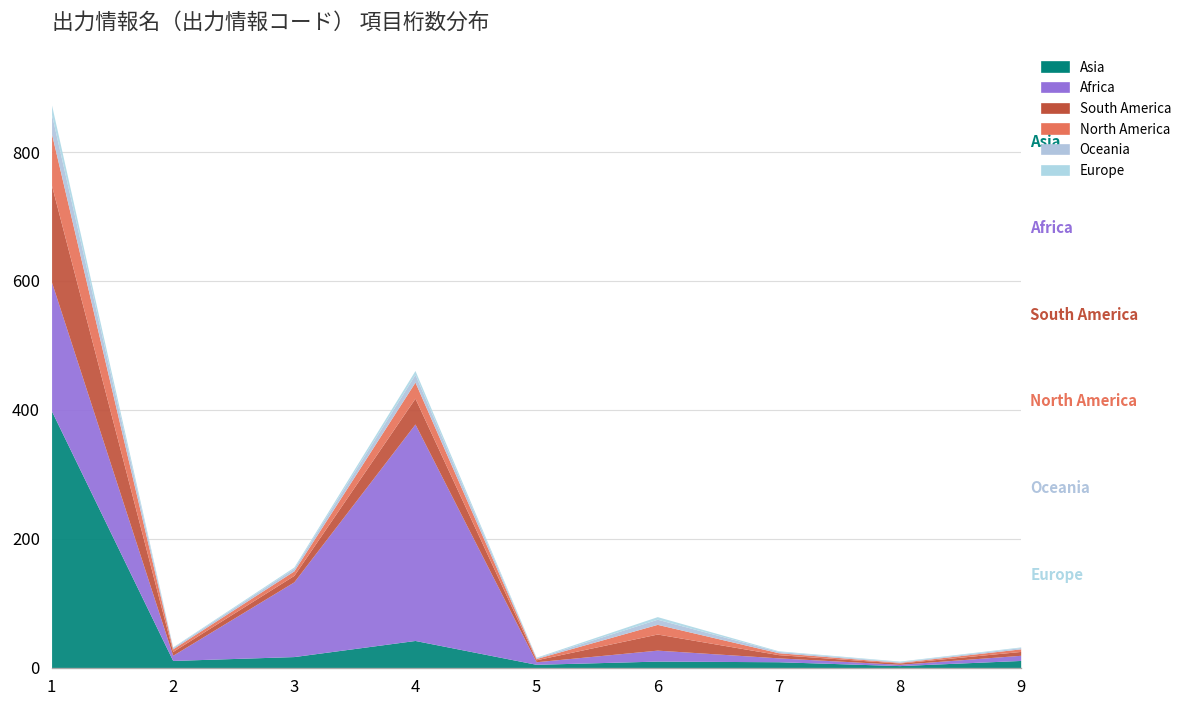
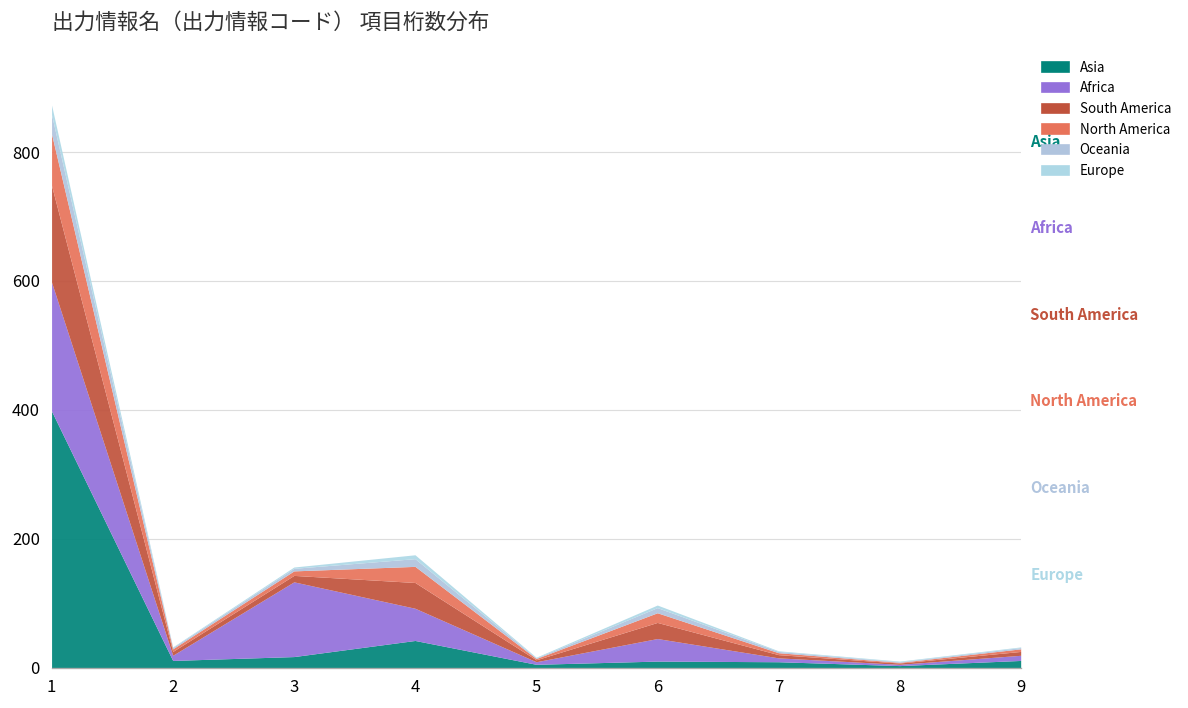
  {
    "Asia": {
      "1": 400,
      "2": 10,
      "3": 20,
      "4": 40,
      "6": 10,
      "7": 10,
      "9": 10
    },
    "Africa": {
      "1": 200,
      "2": 10,
      "3": 120,
-     "4": 340,
-     "6": 20,
+     "4": 50,
+     "6": 40,
      "7": 10,
      "9": 10
    }
  }
